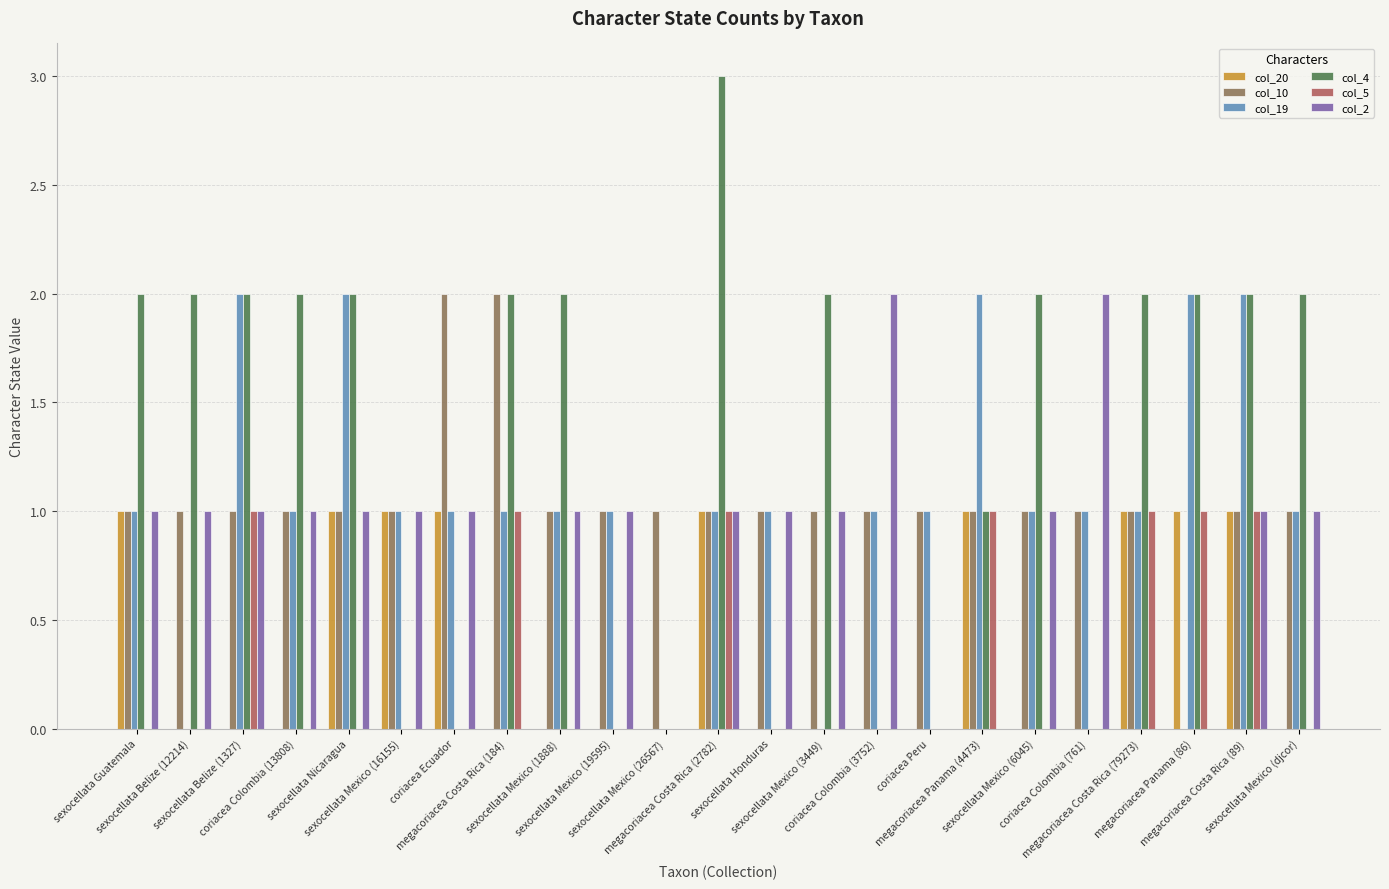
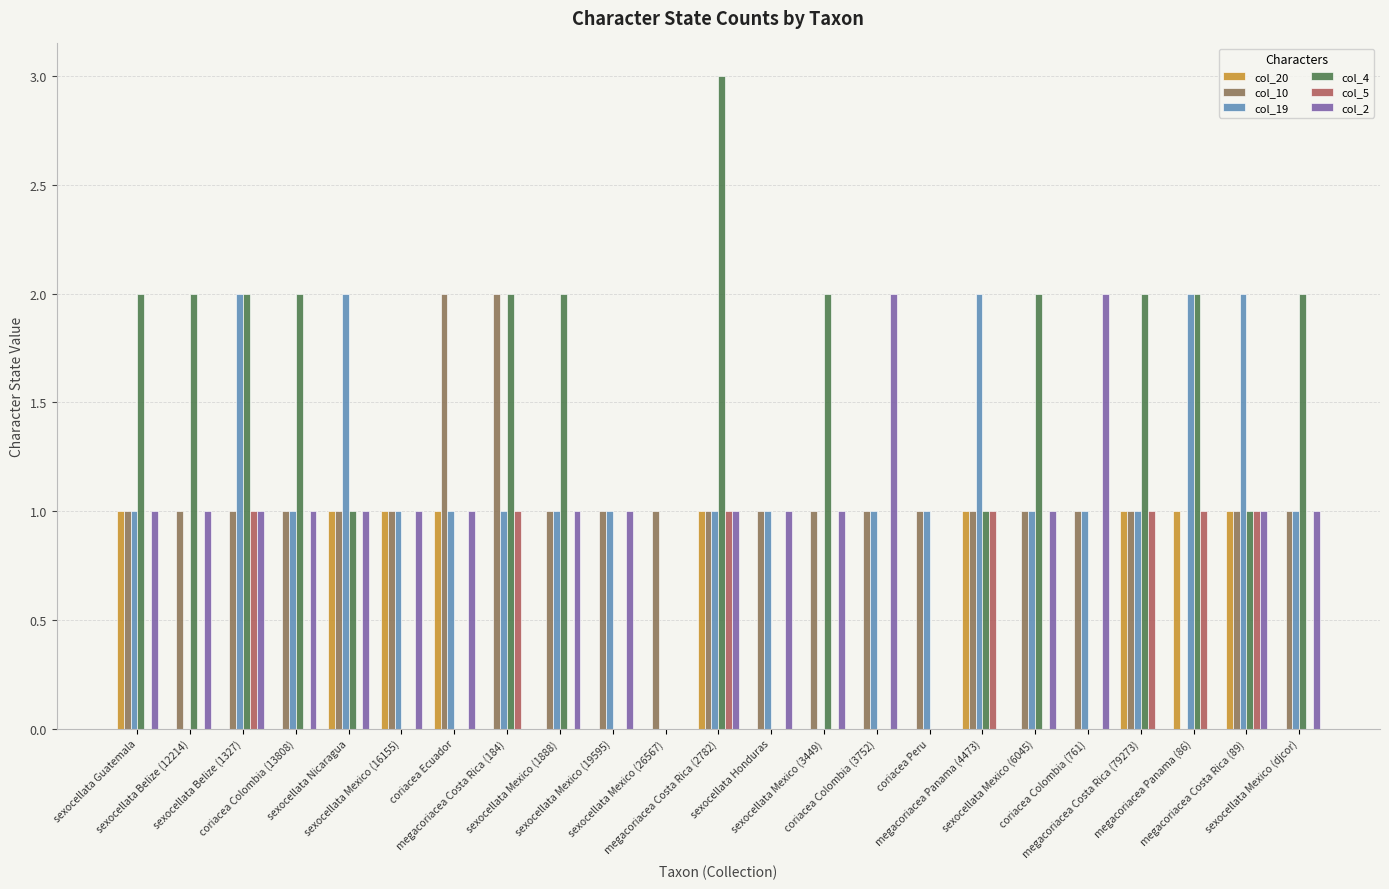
  {
    "col_20": {
      "sexocellata Guatemala": 1,
      "sexocellata Belize (12214)": 0,
      "sexocellata Belize (1327)": 0,
      "coriacea Colombia (13808)": 0,
      "sexocellata Nicaragua": 1,
      "sexocellata Mexico (16155)": 1,
      "coriacea Ecuador": 1,
      "megacoriacea Costa Rica (184)": 0,
      "sexocellata Mexico (1888)": 0,
      "sexocellata Mexico (19595)": 0,
      "sexocellata Mexico (26567)": 0,
      "megacoriacea Costa Rica (2782)": 1,
      "sexocellata Honduras": 0,
      "sexocellata Mexico (3449)": 0,
      "coriacea Colombia (3752)": 0,
      "coriacea Peru": 0,
      "megacoriacea Panama (4473)": 1,
      "sexocellata Mexico (6045)": 0,
      "coriacea Colombia (761)": 0,
      "megacoriacea Costa Rica (79273)": 1,
      "megacoriacea Panama (86)": 1,
      "megacoriacea Costa Rica (89)": 1,
      "sexocellata Mexico (djcor)": 0
    },
    "col_4": {
      "sexocellata Guatemala": 2,
      "sexocellata Belize (12214)": 2,
      "sexocellata Belize (1327)": 2,
      "coriacea Colombia (13808)": 2,
-     "sexocellata Nicaragua": 2,
+     "sexocellata Nicaragua": 1,
      "sexocellata Mexico (16155)": 0,
      "coriacea Ecuador": 0,
      "megacoriacea Costa Rica (184)": 2,
      "sexocellata Mexico (1888)": 2,
      "sexocellata Mexico (19595)": 0,
      "sexocellata Mexico (26567)": 0,
      "megacoriacea Costa Rica (2782)": 3,
      "sexocellata Honduras": 0,
      "sexocellata Mexico (3449)": 2,
      "coriacea Colombia (3752)": 0,
      "coriacea Peru": 0,
      "megacoriacea Panama (4473)": 1,
      "sexocellata Mexico (6045)": 2,
      "coriacea Colombia (761)": 0,
      "megacoriacea Costa Rica (79273)": 2,
      "megacoriacea Panama (86)": 2,
-     "megacoriacea Costa Rica (89)": 2,
+     "megacoriacea Costa Rica (89)": 1,
      "sexocellata Mexico (djcor)": 2
    }
  }
